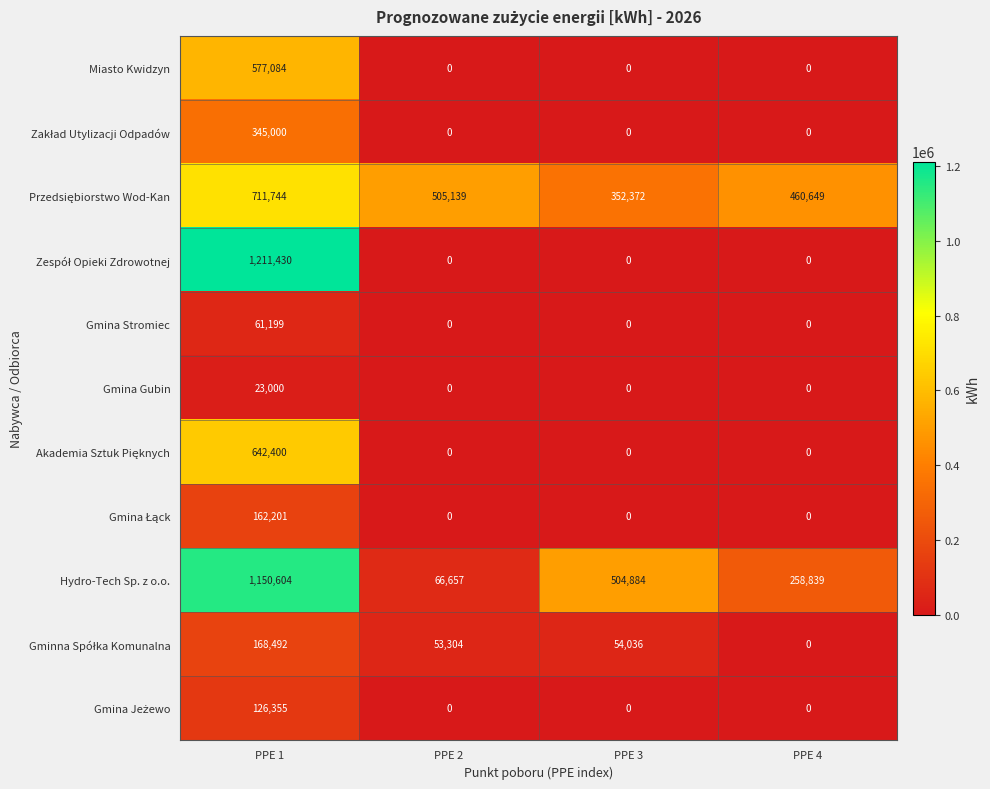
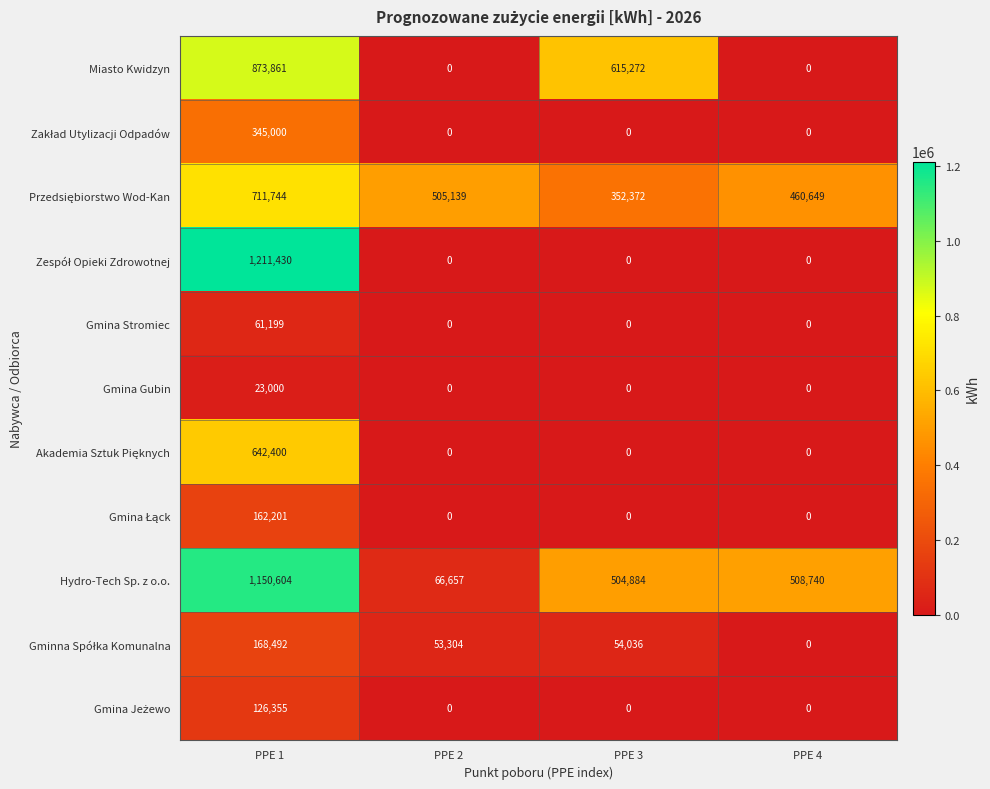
  {
    "Miasto Kwidzyn": {
-     "PPE 1": "577,084",
+     "PPE 1": "873,861",
      "PPE 2": "0",
-     "PPE 3": "0",
+     "PPE 3": "615,272",
      "PPE 4": "0"
    },
    "Zakład Utylizacji Odpadów": {
      "PPE 1": "345,000",
      "PPE 2": "0",
      "PPE 3": "0",
      "PPE 4": "0"
    },
    "Przedsiębiorstwo Wod-Kan": {
      "PPE 1": "711,744",
      "PPE 2": "505,139",
      "PPE 3": "352,372",
      "PPE 4": "460,649"
    },
    "Zespół Opieki Zdrowotnej": {
      "PPE 1": "1,211,430",
      "PPE 2": "0",
      "PPE 3": "0",
      "PPE 4": "0"
    },
    "Gmina Stromiec": {
      "PPE 1": "61,199",
      "PPE 2": "0",
      "PPE 3": "0",
      "PPE 4": "0"
    },
    "Gmina Gubin": {
      "PPE 1": "23,000",
      "PPE 2": "0",
      "PPE 3": "0",
      "PPE 4": "0"
    },
    "Akademia Sztuk Pięknych": {
      "PPE 1": "642,400",
      "PPE 2": "0",
      "PPE 3": "0",
      "PPE 4": "0"
    },
    "Gmina Łąck": {
      "PPE 1": "162,201",
      "PPE 2": "0",
      "PPE 3": "0",
      "PPE 4": "0"
    },
    "Hydro-Tech Sp. z o.o.": {
      "PPE 1": "1,150,604",
      "PPE 2": "66,657",
      "PPE 3": "504,884",
-     "PPE 4": "258,839"
+     "PPE 4": "508,740"
    },
    "Gminna Spółka Komunalna": {
      "PPE 1": "168,492",
      "PPE 2": "53,304",
      "PPE 3": "54,036",
      "PPE 4": "0"
    },
    "Gmina Jeżewo": {
      "PPE 1": "126,355",
      "PPE 2": "0",
      "PPE 3": "0",
      "PPE 4": "0"
    }
  }
